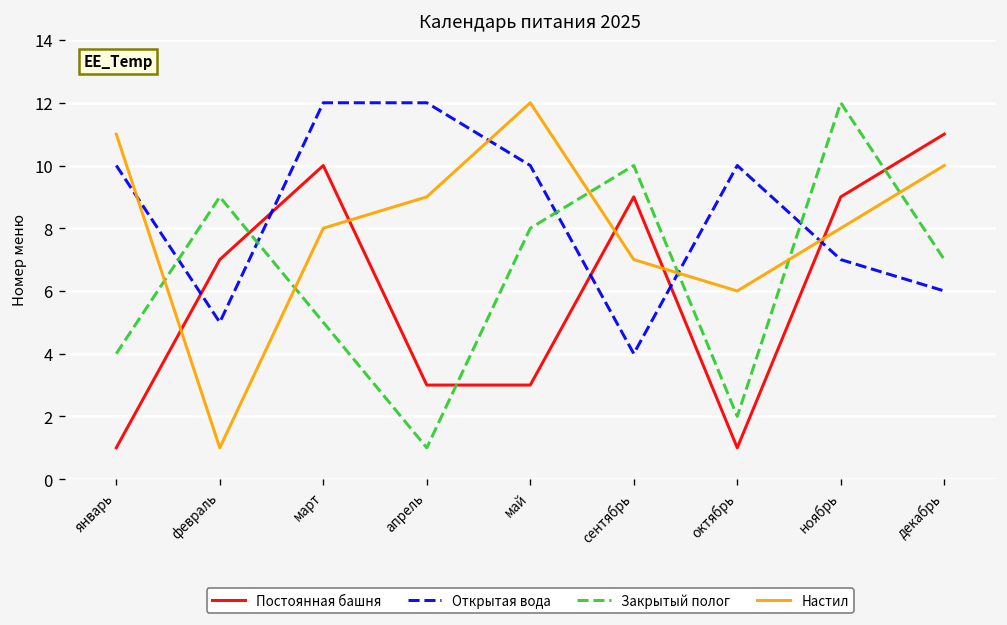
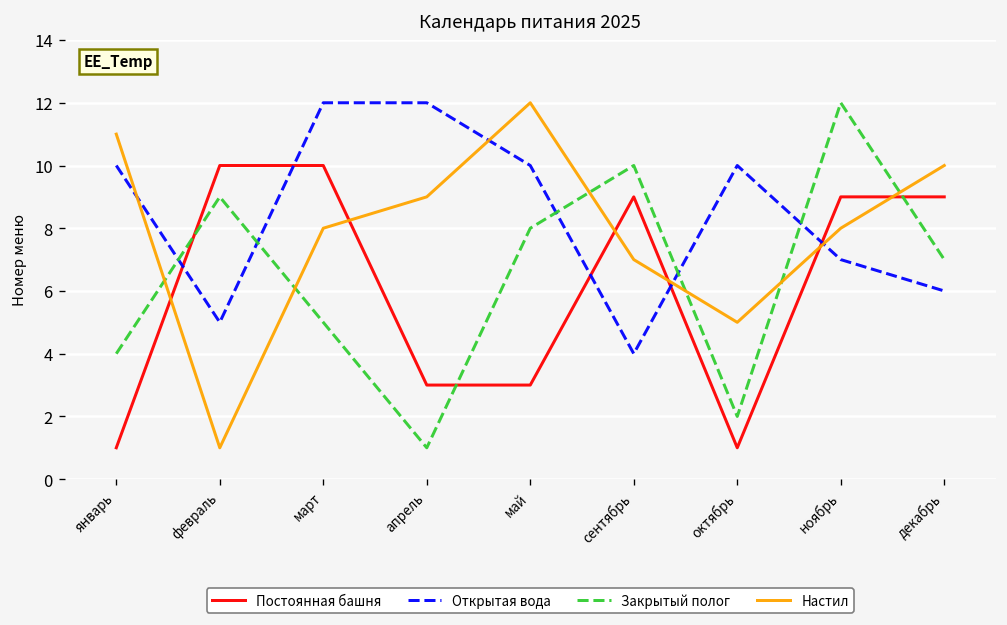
  {
    "Постоянная башня": {
      "январь": 1,
-     "февраль": 7,
+     "февраль": 10,
      "март": 10,
      "апрель": 3,
      "май": 3,
      "сентябрь": 9,
      "октябрь": 1,
      "ноябрь": 9,
-     "декабрь": 11
+     "декабрь": 9
    },
    "Открытая вода": {
      "январь": 10,
      "февраль": 5,
      "март": 12,
      "апрель": 12,
      "май": 10,
      "сентябрь": 4,
      "октябрь": 10,
      "ноябрь": 7,
      "декабрь": 6
    },
    "Закрытый полог": {
      "январь": 4,
      "февраль": 9,
      "март": 5,
      "апрель": 1,
      "май": 8,
      "сентябрь": 10,
      "октябрь": 2,
      "ноябрь": 12,
      "декабрь": 7
    },
    "Настил": {
      "январь": 11,
      "февраль": 1,
      "март": 8,
      "апрель": 9,
      "май": 12,
      "сентябрь": 7,
-     "октябрь": 6,
+     "октябрь": 5,
      "ноябрь": 8,
      "декабрь": 10
    }
  }
